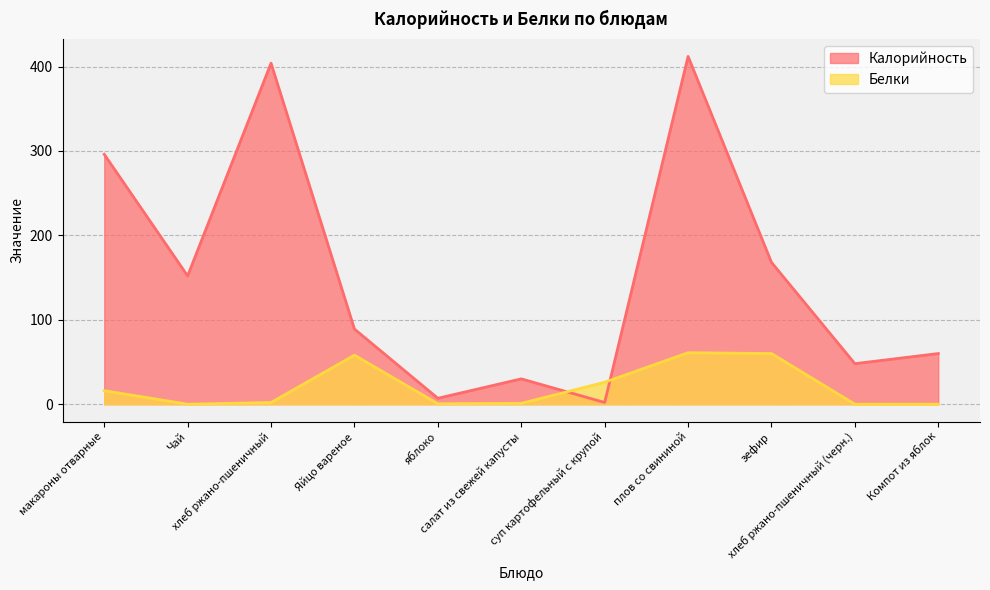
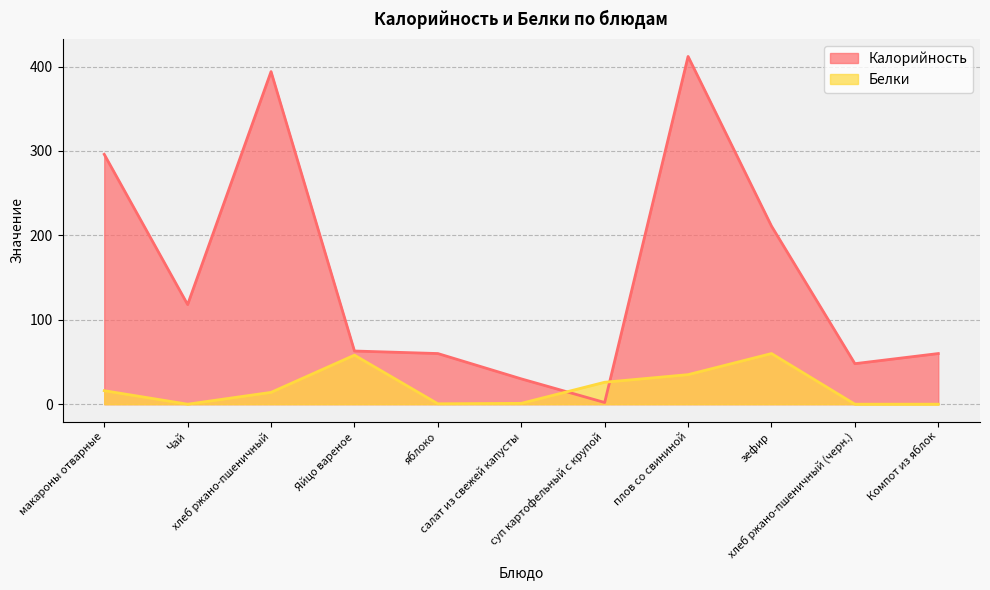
  {
    "Калорийность": {
      "макароны отварные": 300,
-     "Чай": 150,
-     "хлеб ржано-пшеничный": 400,
-     "Яйцо вареное": 90,
-     "яблоко": 10,
+     "Чай": 120,
+     "хлеб ржано-пшеничный": 390,
+     "Яйцо вареное": 60,
+     "яблоко": 60,
      "салат из свежей капусты": 30,
      "суп картофельный с крупой": 0,
      "плов со свининой": 410,
-     "зефир": 170,
+     "зефир": 210,
      "хлеб ржано-пшеничный (черн.)": 50,
      "Компот из яблок": 60
    },
    "Белки": {
      "макароны отварные": 20,
      "Чай": 0,
-     "хлеб ржано-пшеничный": 0,
+     "хлеб ржано-пшеничный": 10,
      "Яйцо вареное": 60,
      "яблоко": 0,
      "салат из свежей капусты": 0,
      "суп картофельный с крупой": 30,
-     "плов со свининой": 60,
+     "плов со свининой": 40,
      "зефир": 60,
      "хлеб ржано-пшеничный (черн.)": 0,
      "Компот из яблок": 0
    }
  }
